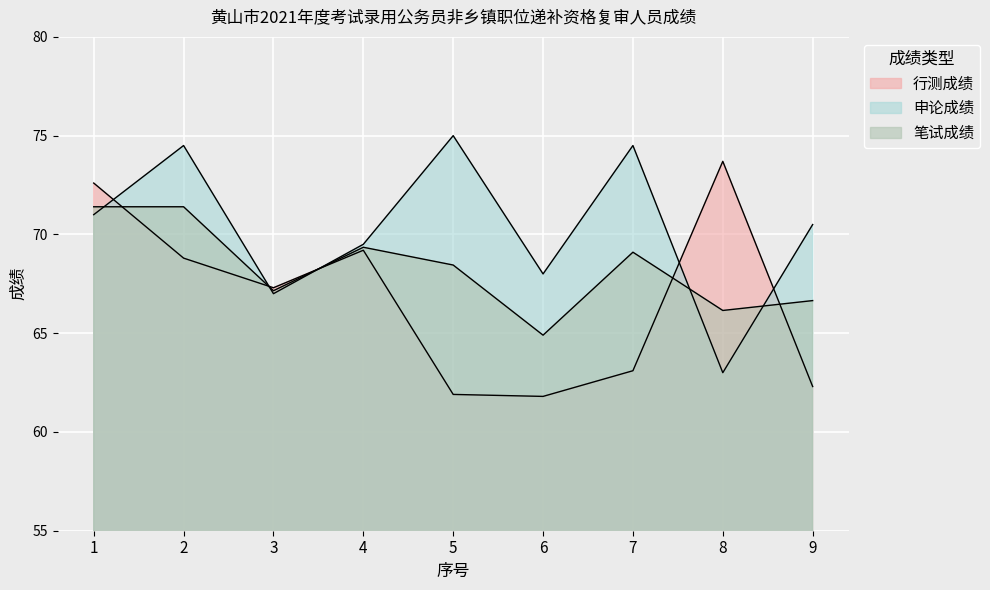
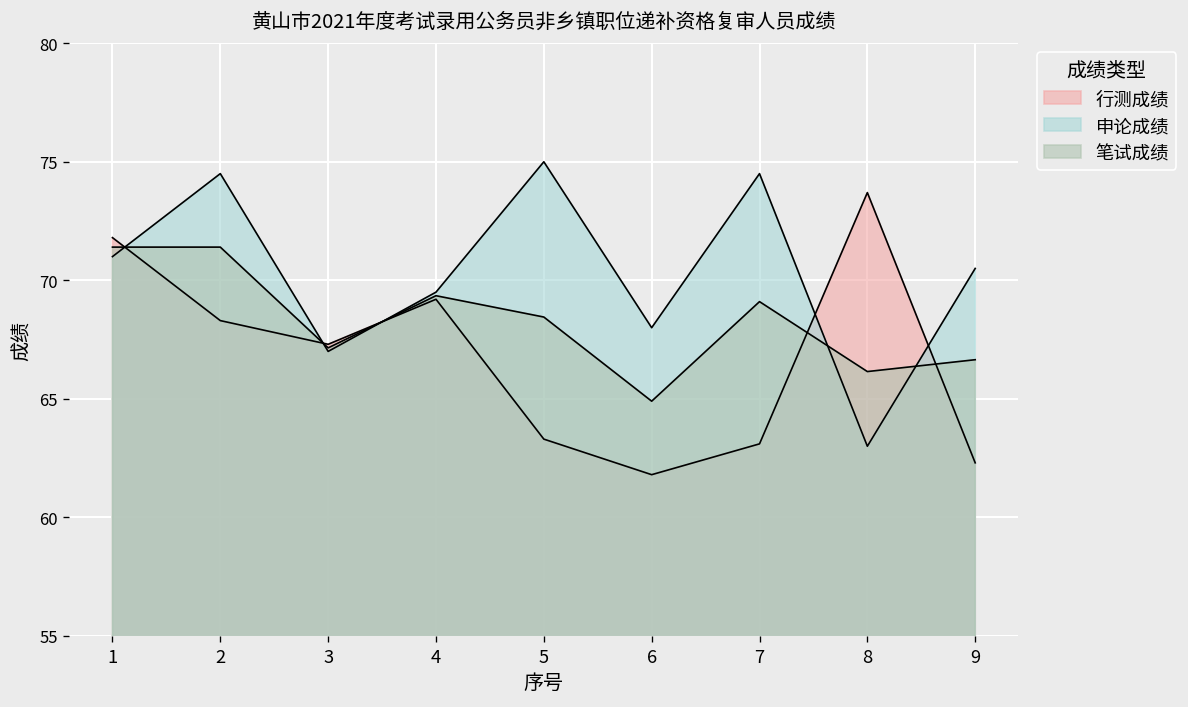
  {
    "行测成绩": {
-     "1": 72.6,
-     "2": 68.8,
+     "1": 71.8,
+     "2": 68.3,
      "3": 67.3,
      "4": 69.2,
-     "5": 61.9,
+     "5": 63.3,
      "6": 61.8,
      "7": 63.1,
      "8": 73.7,
      "9": 62.3
    }
  }
